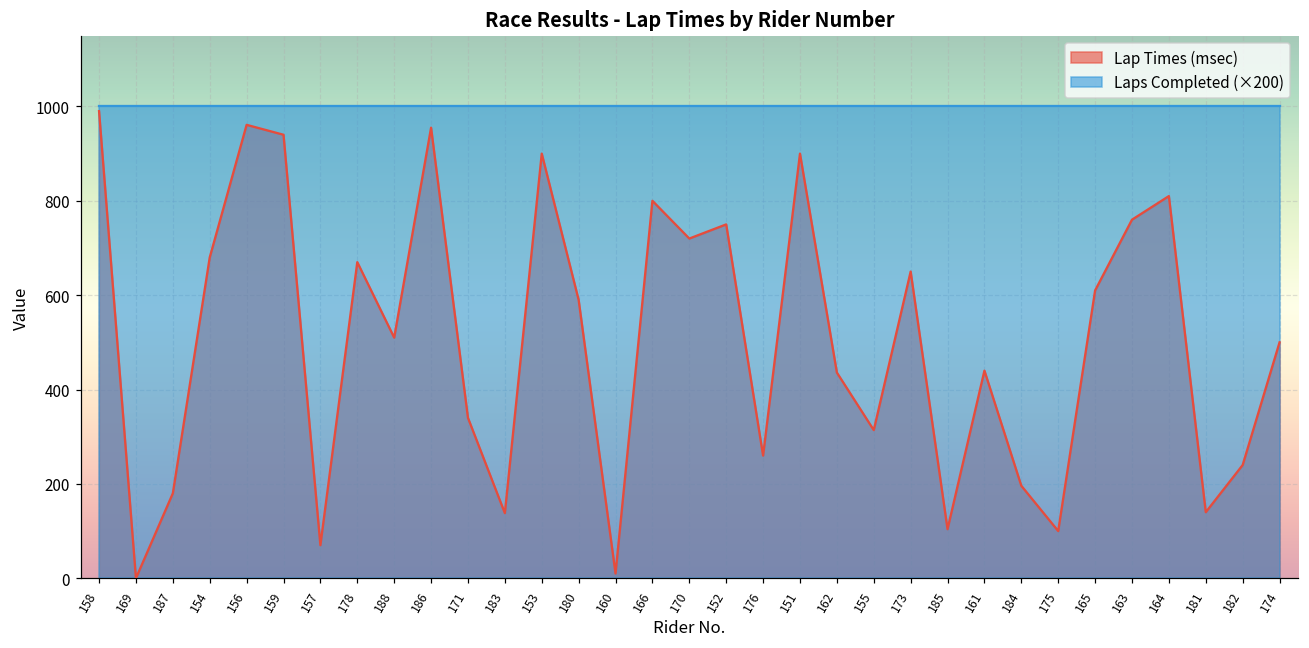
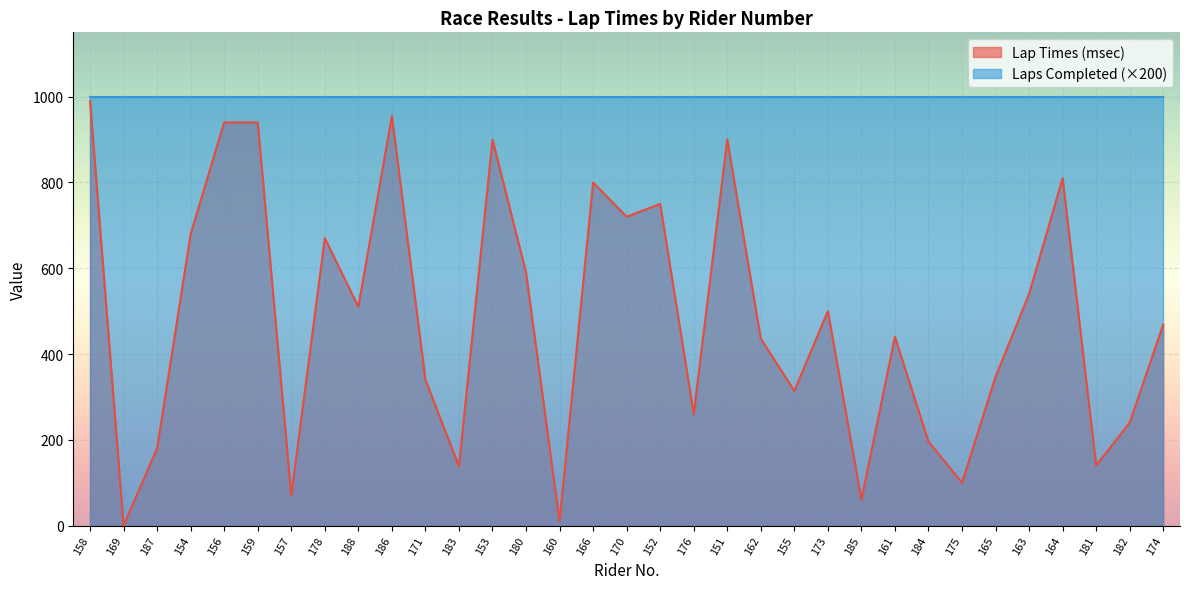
  {
    "Lap Times (msec)": {
      "158": 990,
      "169": 0,
      "187": 180,
      "154": 680,
-     "156": 960,
+     "156": 940,
      "159": 940,
      "157": 70,
      "178": 670,
      "188": 510,
      "186": 960,
      "171": 340,
      "183": 140,
      "153": 900,
      "180": 590,
      "160": 10,
      "166": 800,
      "170": 720,
      "152": 750,
      "176": 260,
      "151": 900,
      "162": 440,
      "155": 310,
-     "173": 650,
-     "185": 100,
+     "173": 500,
+     "185": 60,
      "161": 440,
      "184": 200,
      "175": 100,
-     "165": 610,
-     "163": 760,
+     "165": 350,
+     "163": 540,
      "164": 810,
      "181": 140,
      "182": 240,
-     "174": 500
+     "174": 470
    },
    "Laps Completed (×200)": {
      "158": 1000,
      "169": 1000,
      "187": 1000,
      "154": 1000,
      "156": 1000,
      "159": 1000,
      "157": 1000,
      "178": 1000,
      "188": 1000,
      "186": 1000,
      "171": 1000,
      "183": 1000,
      "153": 1000,
      "180": 1000,
      "160": 1000,
      "166": 1000,
      "170": 1000,
      "152": 1000,
      "176": 1000,
      "151": 1000,
      "162": 1000,
      "155": 1000,
      "173": 1000,
      "185": 1000,
      "161": 1000,
      "184": 1000,
      "175": 1000,
      "165": 1000,
      "163": 1000,
      "164": 1000,
      "181": 1000,
      "182": 1000,
      "174": 1000
    }
  }
